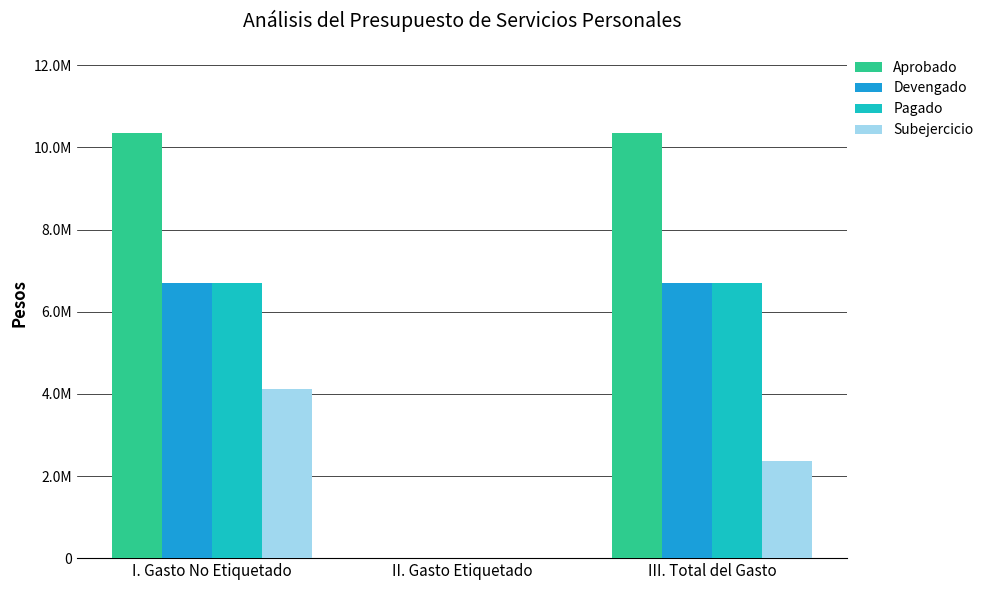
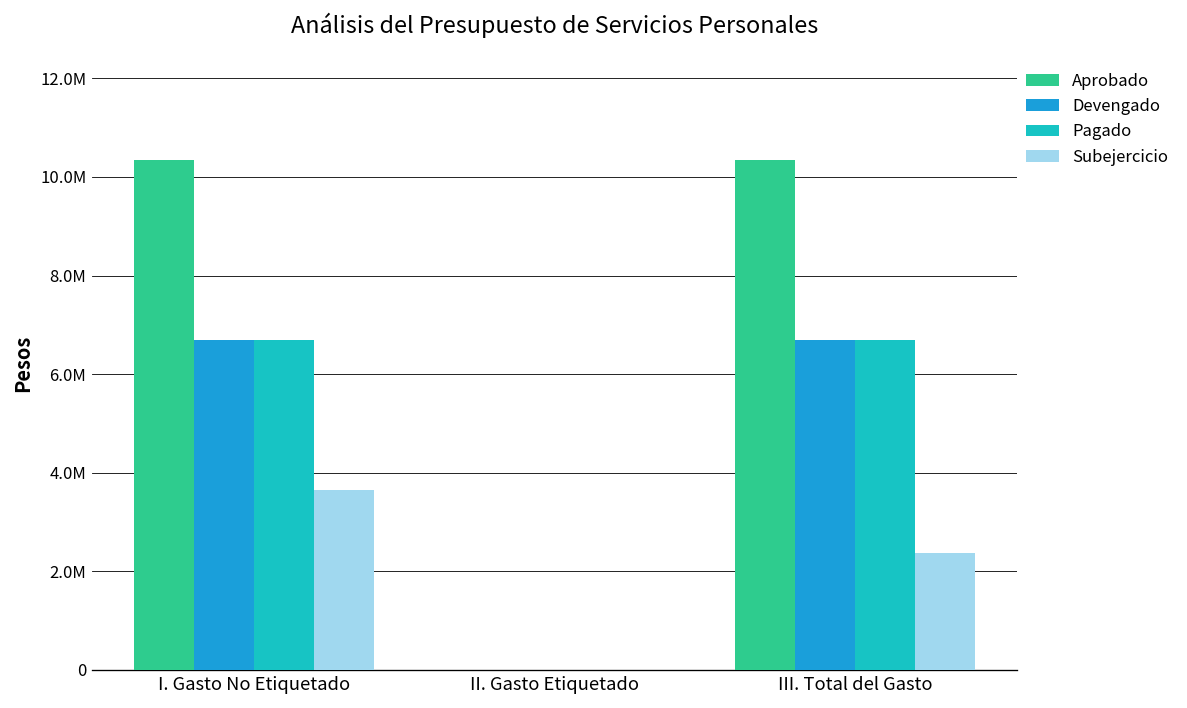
  {
    "Subejercicio": {
-     "I. Gasto No Etiquetado": 4100000,
+     "I. Gasto No Etiquetado": 3700000,
      "II. Gasto Etiquetado": 0,
      "III. Total del Gasto": 2400000
    }
  }
